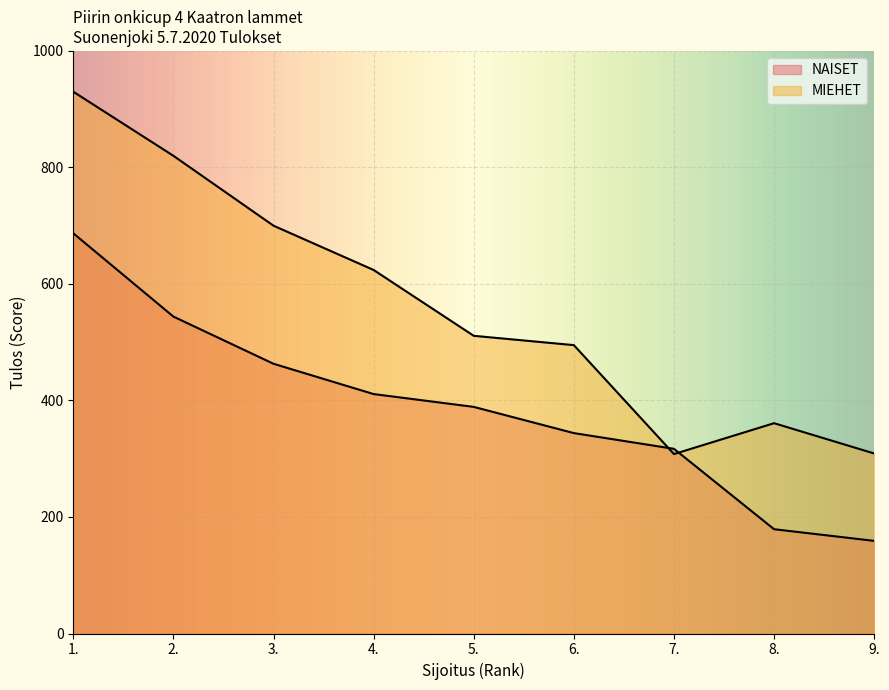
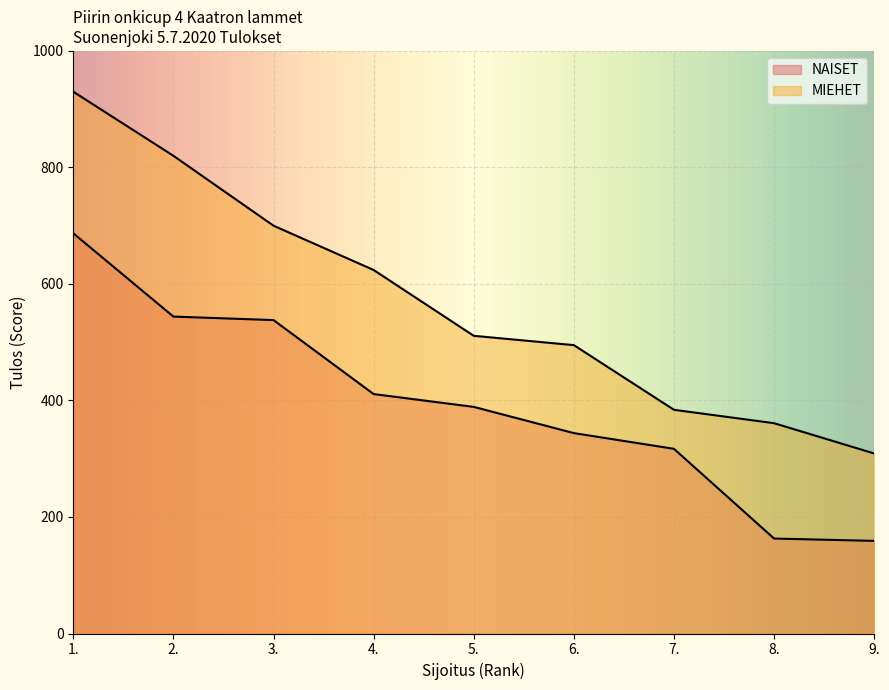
  {
    "NAISET": {
      "1.": 690,
      "2.": 540,
-     "3.": 460,
+     "3.": 540,
      "4.": 410,
      "5.": 390,
      "6.": 340,
      "7.": 320,
-     "8.": 180,
+     "8.": 160,
      "9.": 160
    },
    "MIEHET": {
      "1.": 930,
      "2.": 820,
      "3.": 700,
      "4.": 620,
      "5.": 510,
      "6.": 500,
-     "7.": 310,
+     "7.": 380,
      "8.": 360,
      "9.": 310
    }
  }
